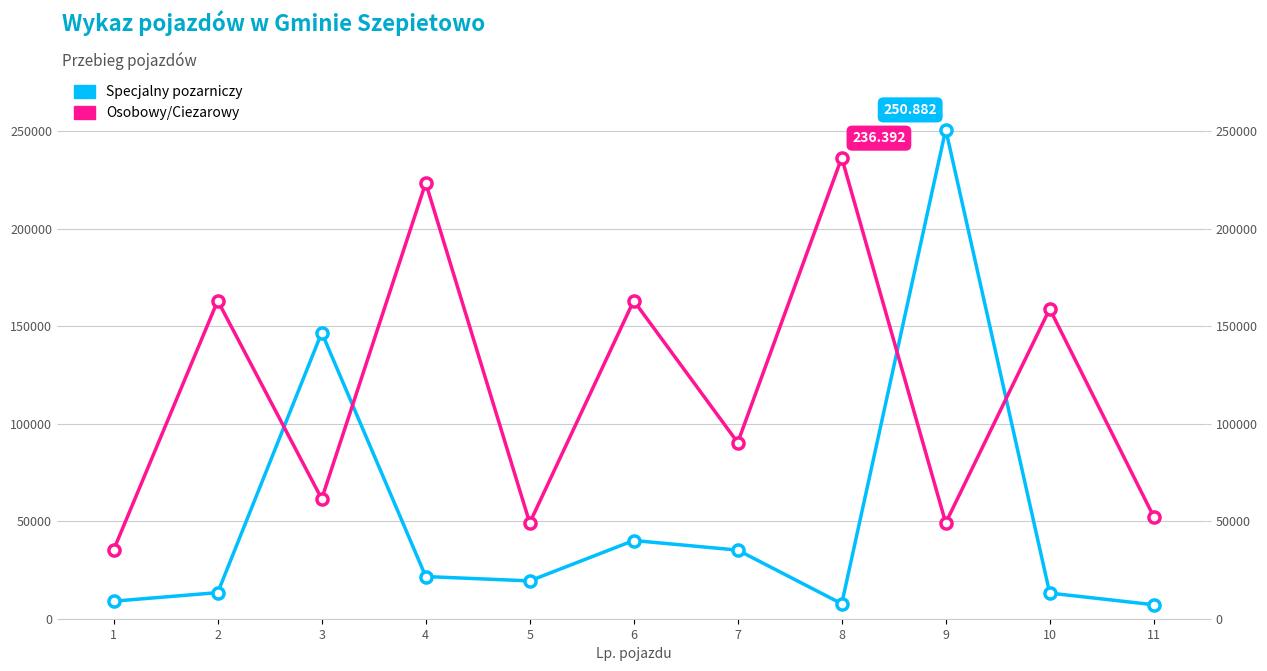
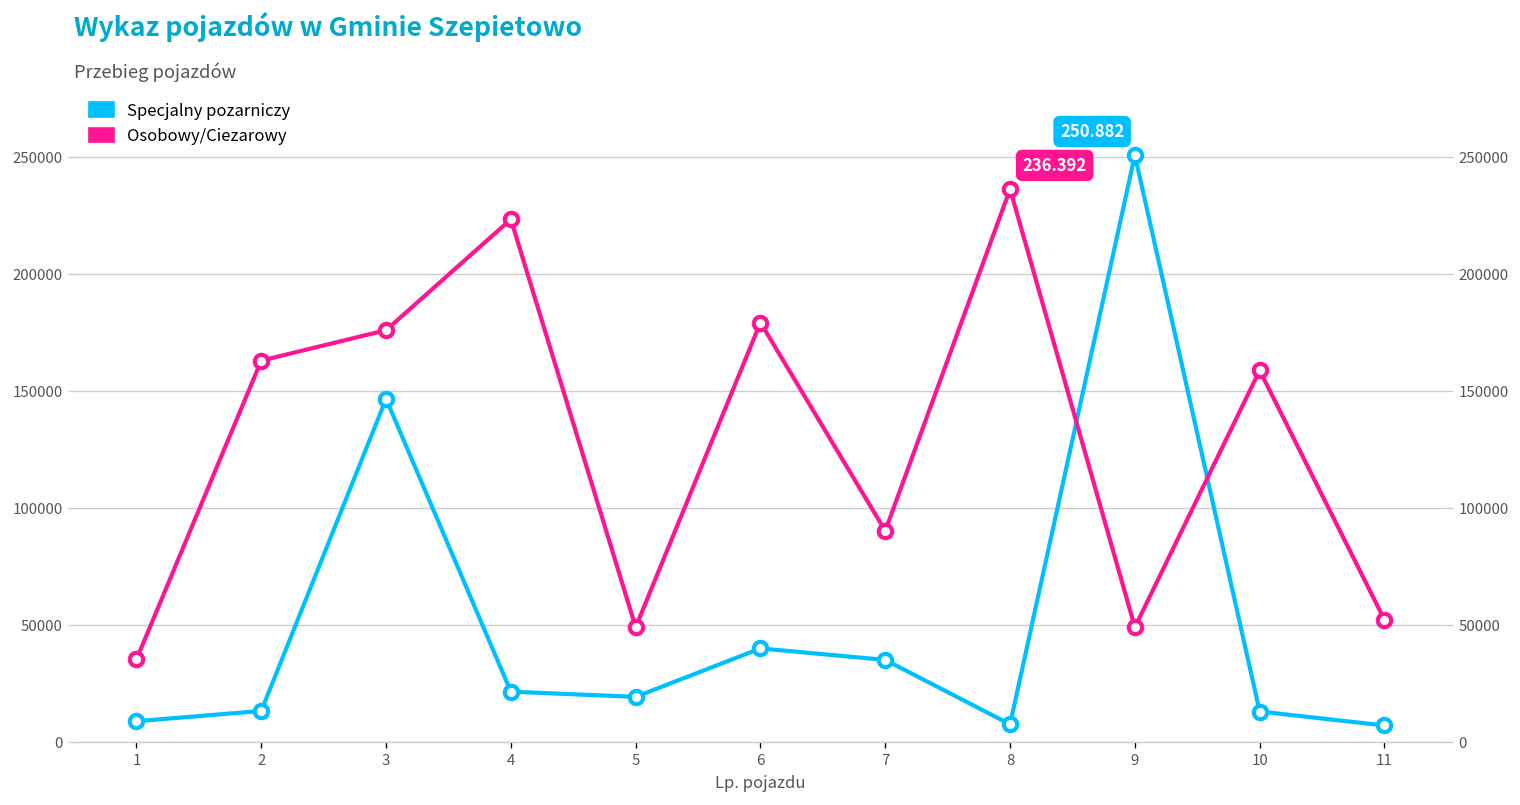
  {
    "Specjalny pozarniczy": {
      "1": 9000,
      "2": 13000,
      "3": 147000,
      "4": 22000,
      "5": 19000,
      "6": 40000,
      "7": 35000,
      "8": 8000,
      "10": 13000,
      "11": 7000
    },
    "Osobowy/Ciezarowy": {
      "1": 35000,
      "2": 163000,
-     "3": 61000,
+     "3": 176000,
      "4": 224000,
      "5": 49000,
-     "6": 163000,
+     "6": 179000,
      "7": 90000,
      "9": 49000,
      "10": 159000,
      "11": 52000
    }
  }
